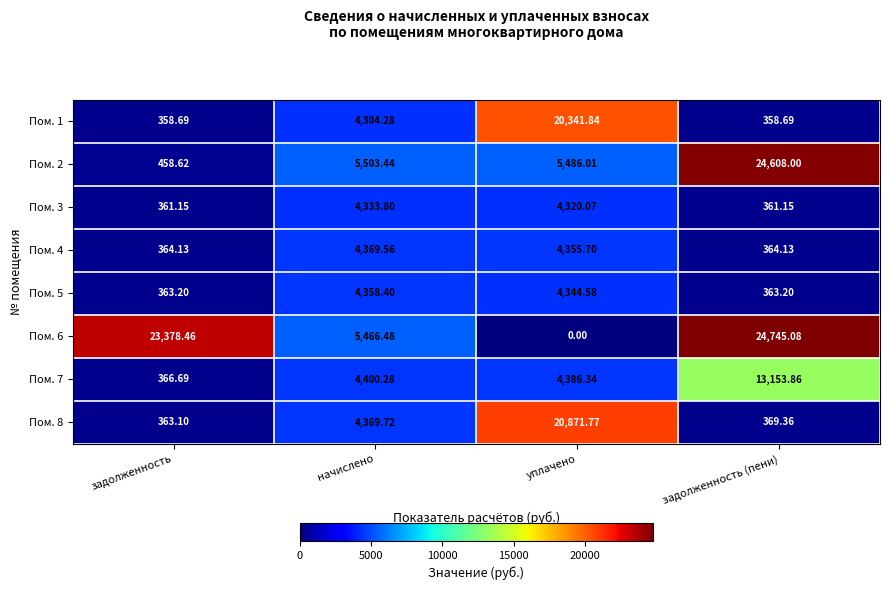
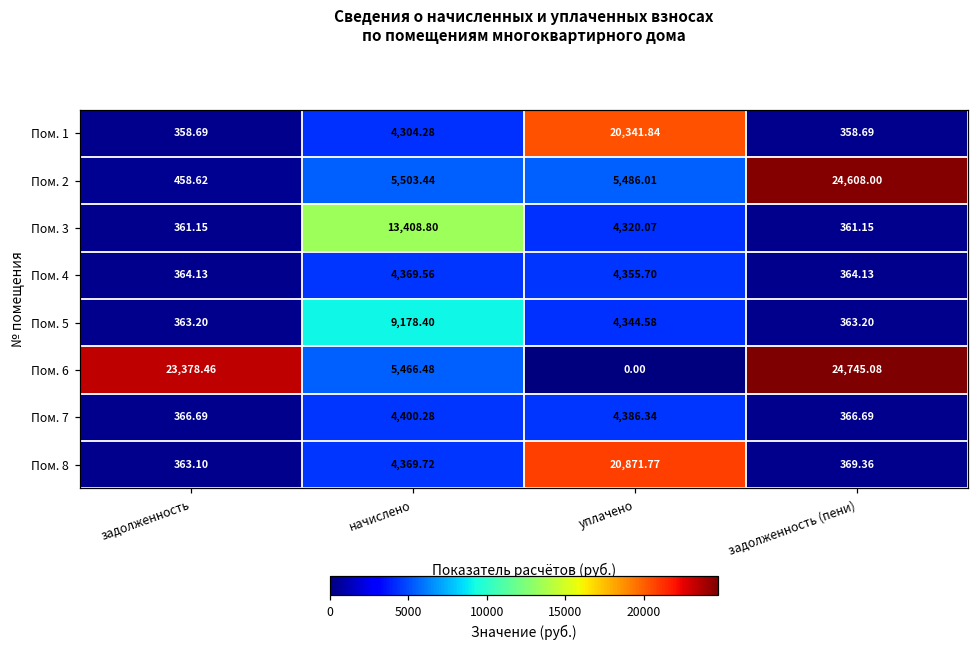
  {
    "Пом. 1": {
      "задолженность": "358.69",
      "начислено": "4,304.28",
      "уплачено": "20,341.84",
      "задолженность (пени)": "358.69"
    },
    "Пом. 2": {
      "задолженность": "458.62",
      "начислено": "5,503.44",
      "уплачено": "5,486.01",
      "задолженность (пени)": "24,608.00"
    },
    "Пом. 3": {
      "задолженность": "361.15",
-     "начислено": "4,333.80",
+     "начислено": "13,408.80",
      "уплачено": "4,320.07",
      "задолженность (пени)": "361.15"
    },
    "Пом. 4": {
      "задолженность": "364.13",
      "начислено": "4,369.56",
      "уплачено": "4,355.70",
      "задолженность (пени)": "364.13"
    },
    "Пом. 5": {
      "задолженность": "363.20",
-     "начислено": "4,358.40",
+     "начислено": "9,178.40",
      "уплачено": "4,344.58",
      "задолженность (пени)": "363.20"
    },
    "Пом. 6": {
      "задолженность": "23,378.46",
      "начислено": "5,466.48",
      "уплачено": "0.00",
      "задолженность (пени)": "24,745.08"
    },
    "Пом. 7": {
      "задолженность": "366.69",
      "начислено": "4,400.28",
      "уплачено": "4,386.34",
-     "задолженность (пени)": "13,153.86"
+     "задолженность (пени)": "366.69"
    },
    "Пом. 8": {
      "задолженность": "363.10",
      "начислено": "4,369.72",
      "уплачено": "20,871.77",
      "задолженность (пени)": "369.36"
    }
  }
